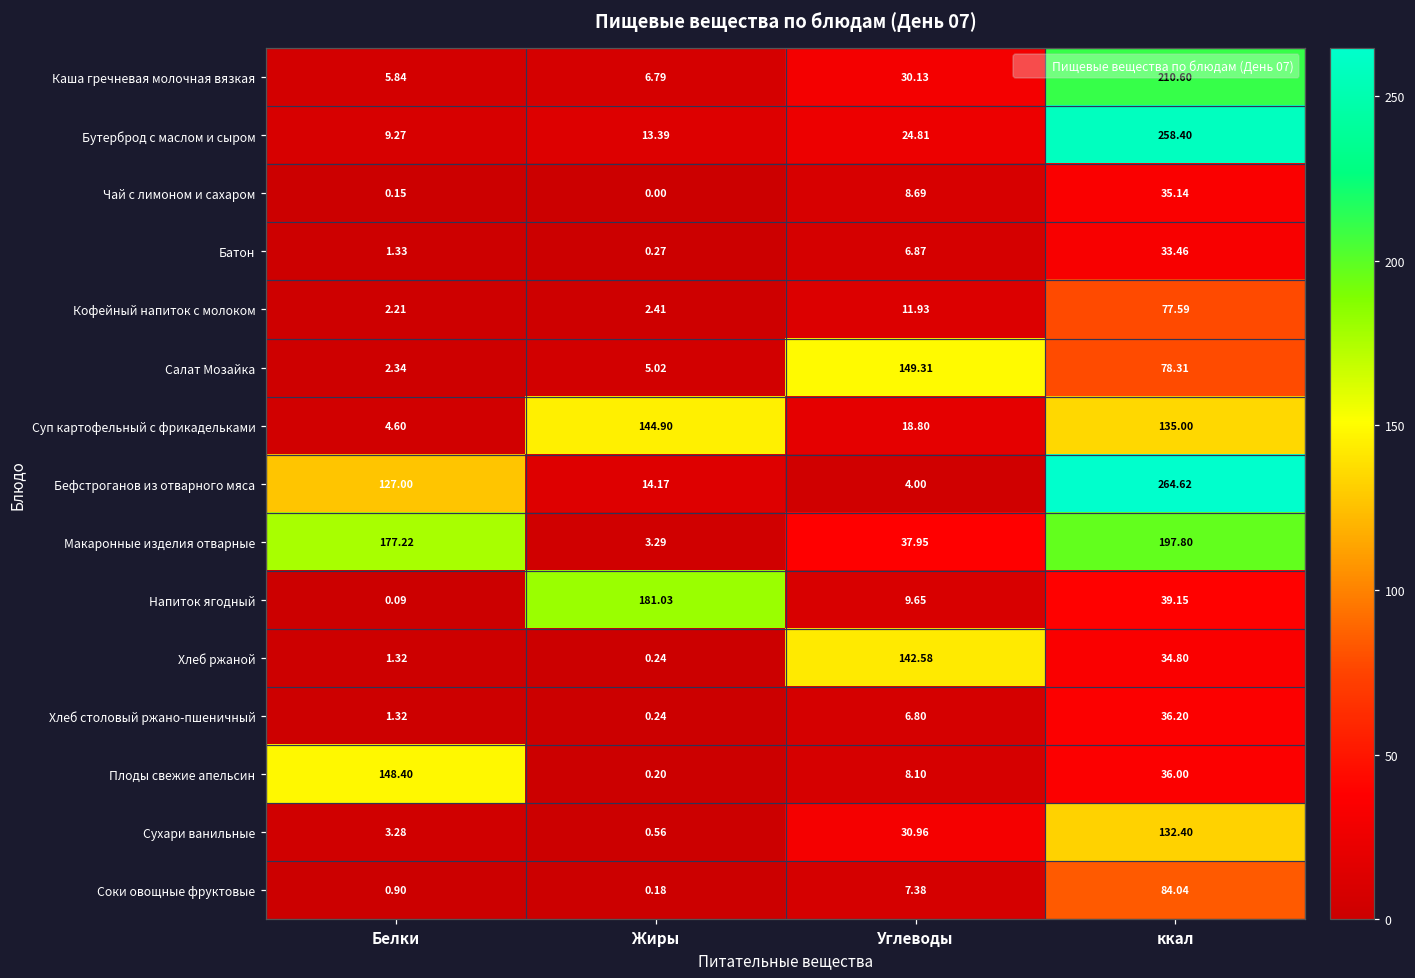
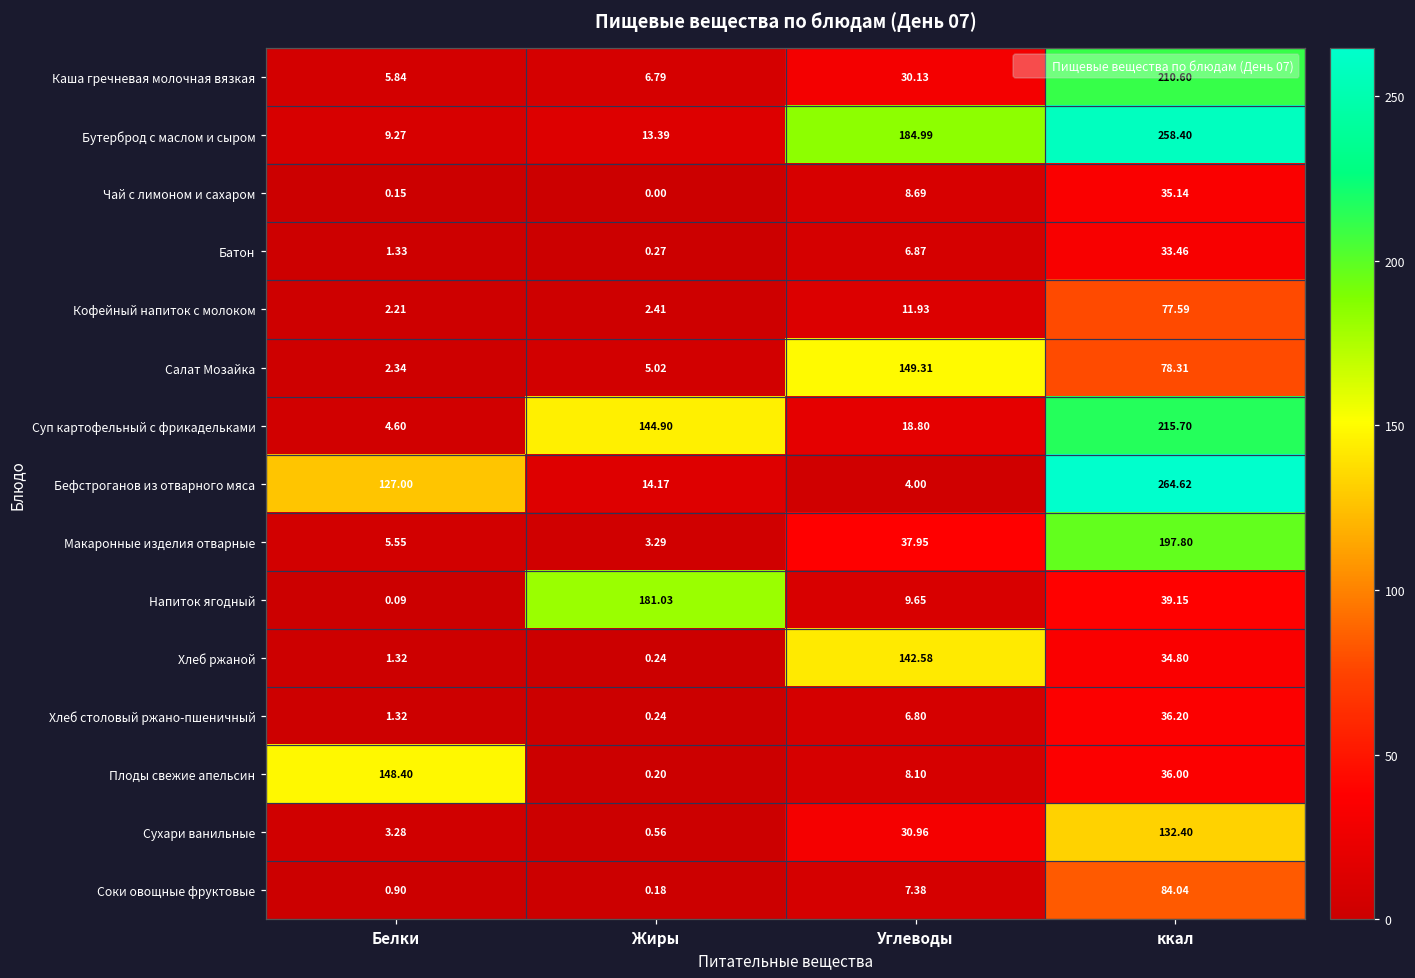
  {
    "Каша гречневая молочная вязкая": {
      "Белки": 5.84,
      "Жиры": 6.79,
      "Углеводы": 30.13
    },
    "Бутерброд с маслом и сыром": {
      "Белки": 9.27,
      "Жиры": 13.39,
-     "Углеводы": 24.81,
+     "Углеводы": 184.99,
      "ккал": 258.40
    },
    "Чай с лимоном и сахаром": {
      "Белки": 0.15,
      "Жиры": 0.00,
      "Углеводы": 8.69,
      "ккал": 35.14
    },
    "Батон": {
      "Белки": 1.33,
      "Жиры": 0.27,
      "Углеводы": 6.87,
      "ккал": 33.46
    },
    "Кофейный напиток с молоком": {
      "Белки": 2.21,
      "Жиры": 2.41,
      "Углеводы": 11.93,
      "ккал": 77.59
    },
    "Салат Мозайка": {
      "Белки": 2.34,
      "Жиры": 5.02,
      "Углеводы": 149.31,
      "ккал": 78.31
    },
    "Суп картофельный с фрикадельками": {
      "Белки": 4.60,
      "Жиры": 144.90,
      "Углеводы": 18.80,
-     "ккал": 135.00
+     "ккал": 215.70
    },
    "Бефстроганов из отварного мяса": {
      "Белки": 127.00,
      "Жиры": 14.17,
      "Углеводы": 4.00,
      "ккал": 264.62
    },
    "Макаронные изделия отварные": {
-     "Белки": 177.22,
+     "Белки": 5.55,
      "Жиры": 3.29,
      "Углеводы": 37.95,
      "ккал": 197.80
    },
    "Напиток ягодный": {
      "Белки": 0.09,
      "Жиры": 181.03,
      "Углеводы": 9.65,
      "ккал": 39.15
    },
    "Хлеб ржаной": {
      "Белки": 1.32,
      "Жиры": 0.24,
      "Углеводы": 142.58,
      "ккал": 34.80
    },
    "Хлеб столовый ржано-пшеничный": {
      "Белки": 1.32,
      "Жиры": 0.24,
      "Углеводы": 6.80,
      "ккал": 36.20
    },
    "Плоды свежие апельсин": {
      "Белки": 148.40,
      "Жиры": 0.20,
      "Углеводы": 8.10,
      "ккал": 36.00
    },
    "Сухари ванильные": {
      "Белки": 3.28,
      "Жиры": 0.56,
      "Углеводы": 30.96,
      "ккал": 132.40
    },
    "Соки овощные фруктовые": {
      "Белки": 0.90,
      "Жиры": 0.18,
      "Углеводы": 7.38,
      "ккал": 84.04
    }
  }
